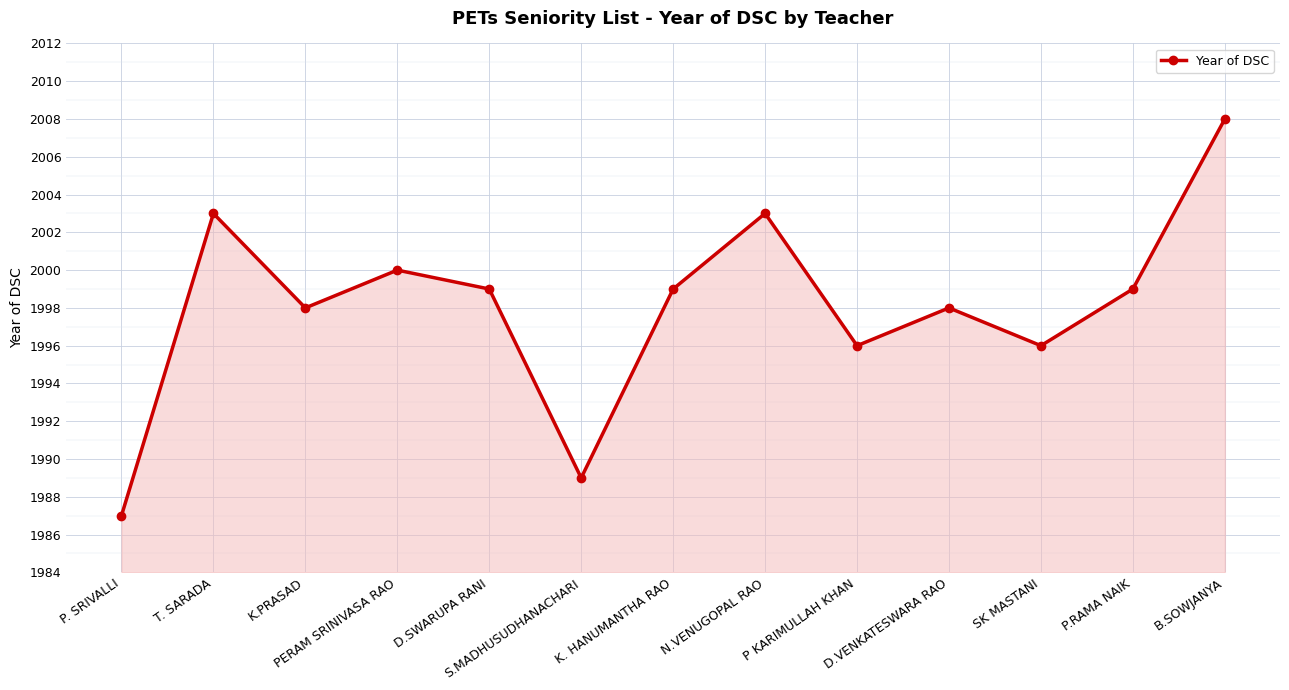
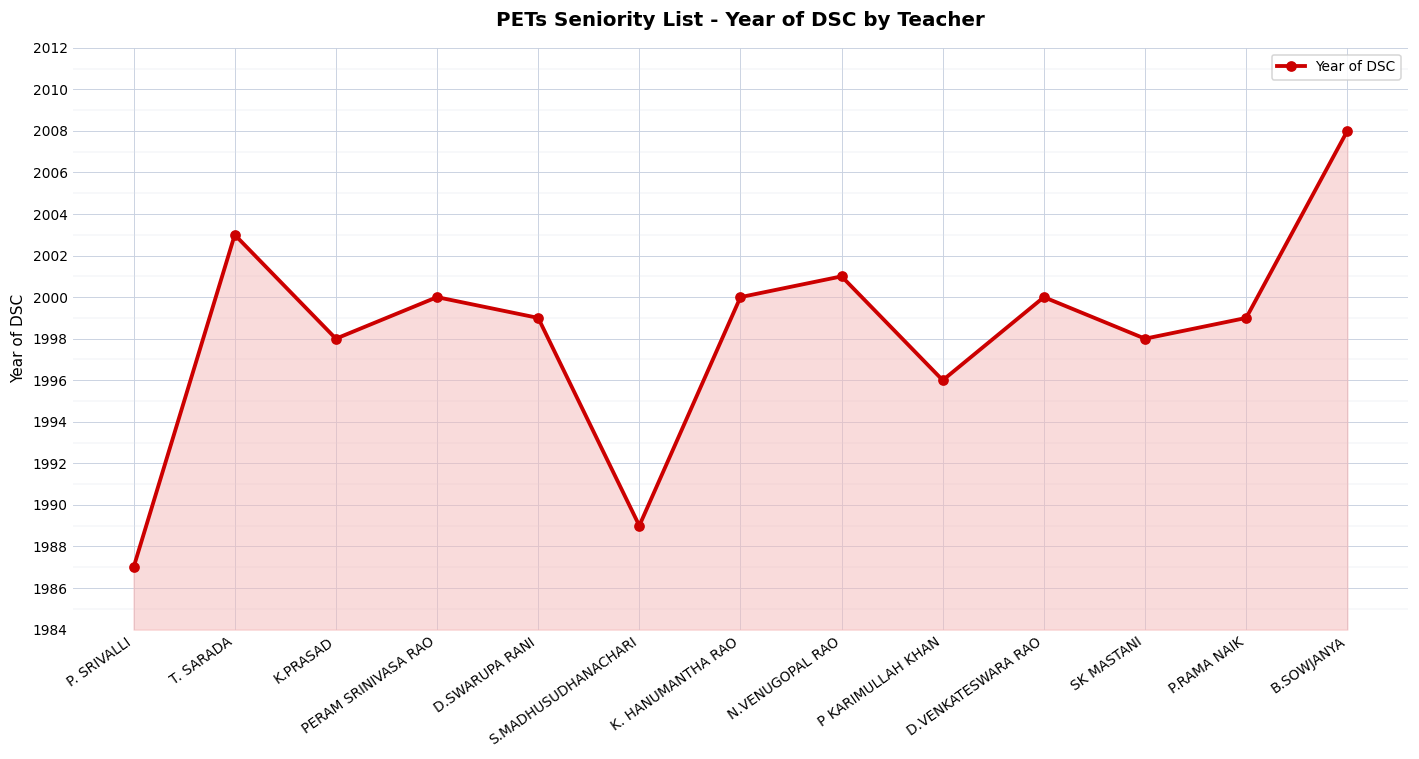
  {
    "P. SRIVALLI": 1987,
    "T. SARADA": 2003,
    "K.PRASAD": 1998,
    "PERAM SRINIVASA RAO": 2000,
    "D.SWARUPA RANI": 1999,
    "S.MADHUSUDHANACHARI": 1989,
-   "K. HANUMANTHA RAO": 1999,
-   "N.VENUGOPAL RAO": 2003,
+   "K. HANUMANTHA RAO": 2000,
+   "N.VENUGOPAL RAO": 2001,
    "P KARIMULLAH KHAN": 1996,
-   "D.VENKATESWARA RAO": 1998,
-   "SK MASTANI": 1996,
+   "D.VENKATESWARA RAO": 2000,
+   "SK MASTANI": 1998,
    "P.RAMA NAIK": 1999,
    "B.SOWJANYA": 2008
  }
